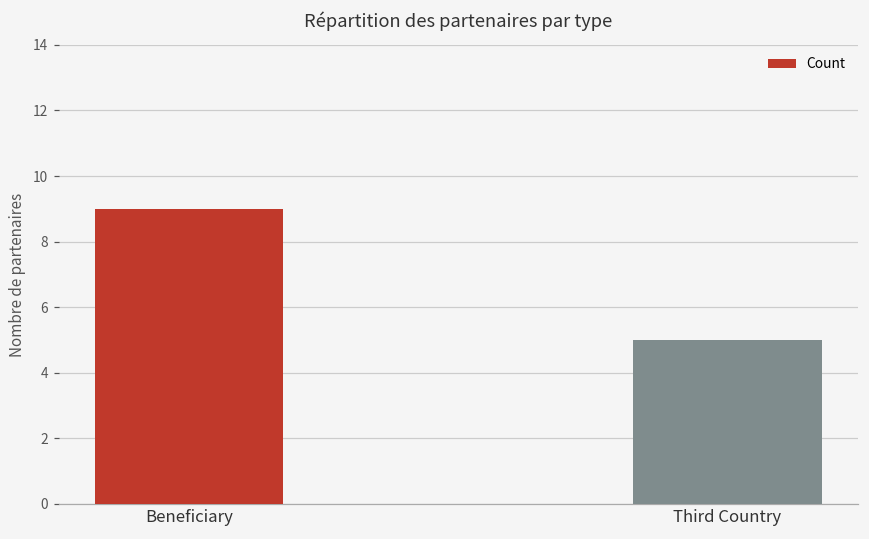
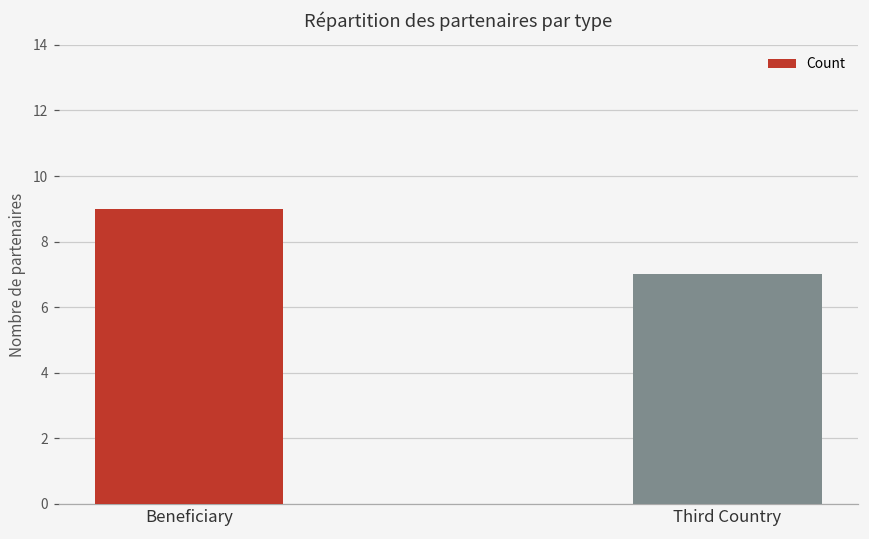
  {
    "Beneficiary": 9,
-   "Third Country": 5
+   "Third Country": 7
  }
